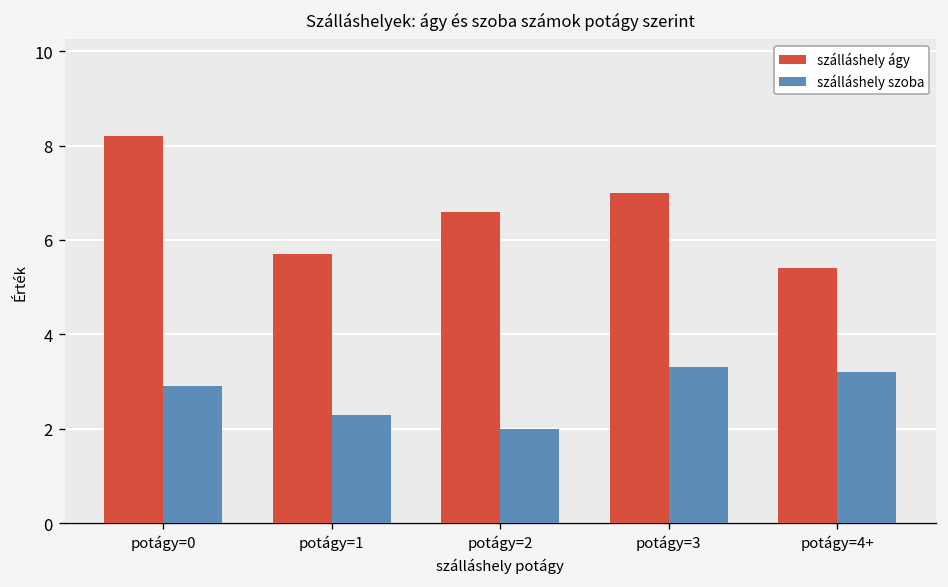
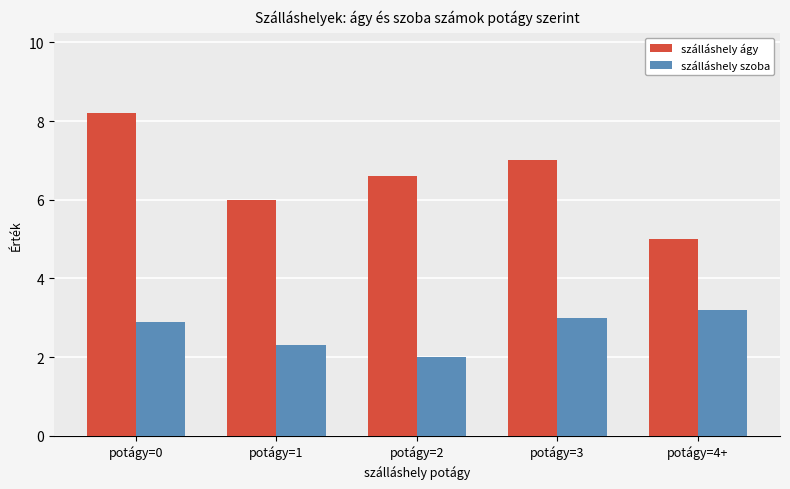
  {
    "szálláshely ágy": {
      "potágy=0": 8.2,
-     "potágy=1": 5.7,
+     "potágy=1": 6.0,
      "potágy=2": 6.6,
      "potágy=3": 7.0,
-     "potágy=4+": 5.4
+     "potágy=4+": 5.0
    },
    "szálláshely szoba": {
      "potágy=0": 2.9,
      "potágy=1": 2.3,
      "potágy=2": 2.0,
-     "potágy=3": 3.3,
+     "potágy=3": 3.0,
      "potágy=4+": 3.2
    }
  }
